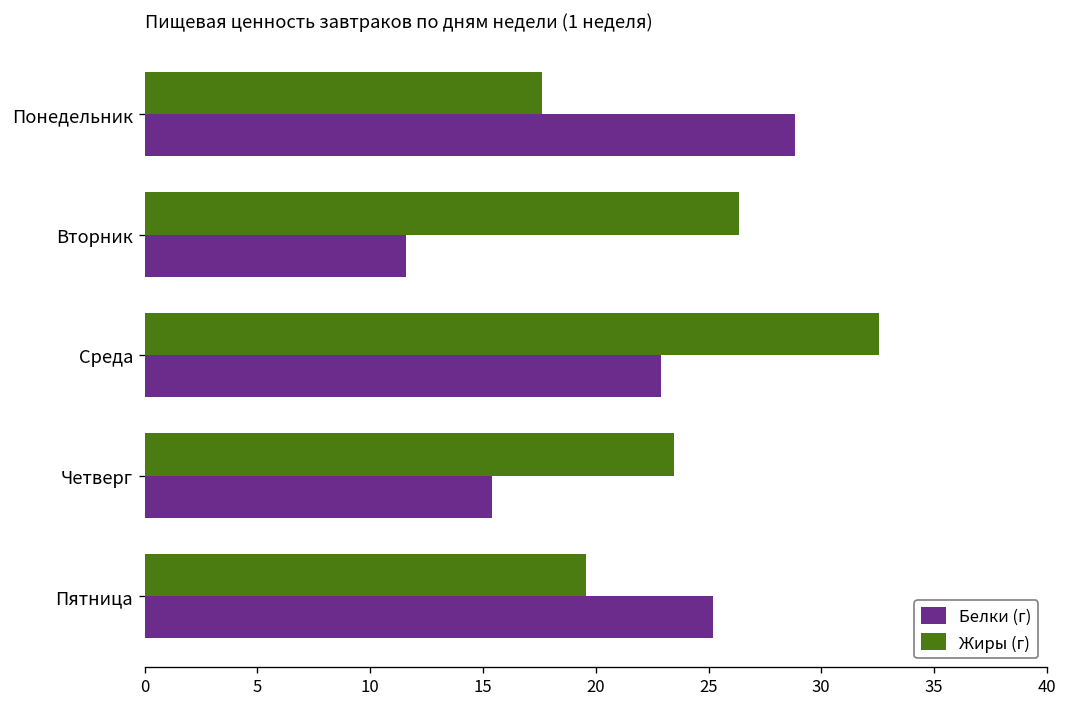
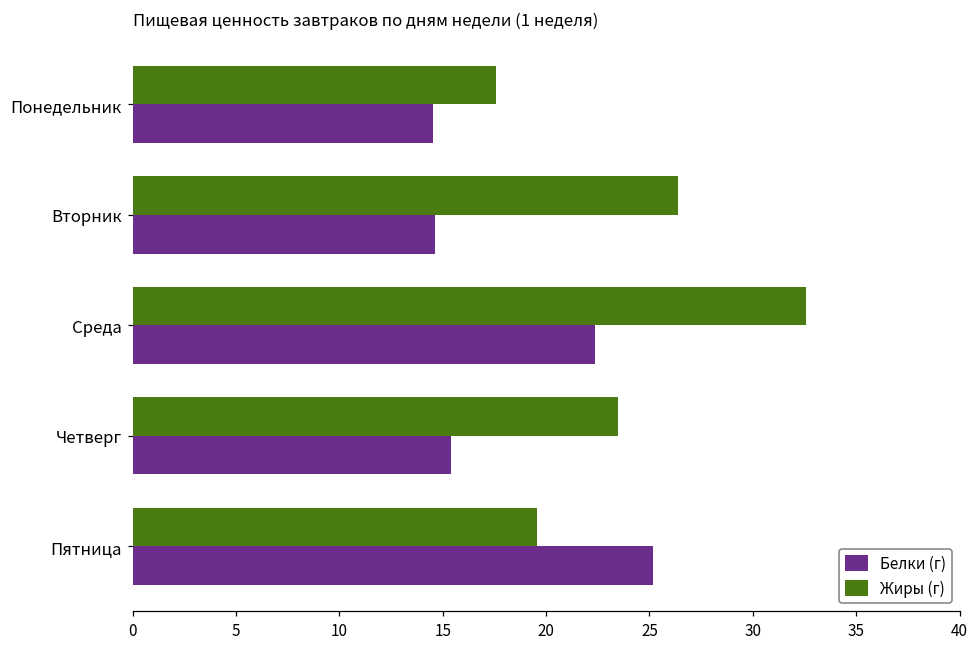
  {
    "Белки (г)": {
-     "Понедельник": 28.8,
-     "Вторник": 11.6,
-     "Среда": 22.9,
+     "Понедельник": 14.5,
+     "Вторник": 14.6,
+     "Среда": 22.4,
      "Четверг": 15.4,
      "Пятница": 25.2
    },
    "Жиры (г)": {
      "Понедельник": 17.6,
      "Вторник": 26.4,
      "Среда": 32.6,
      "Четверг": 23.5,
      "Пятница": 19.6
    }
  }
